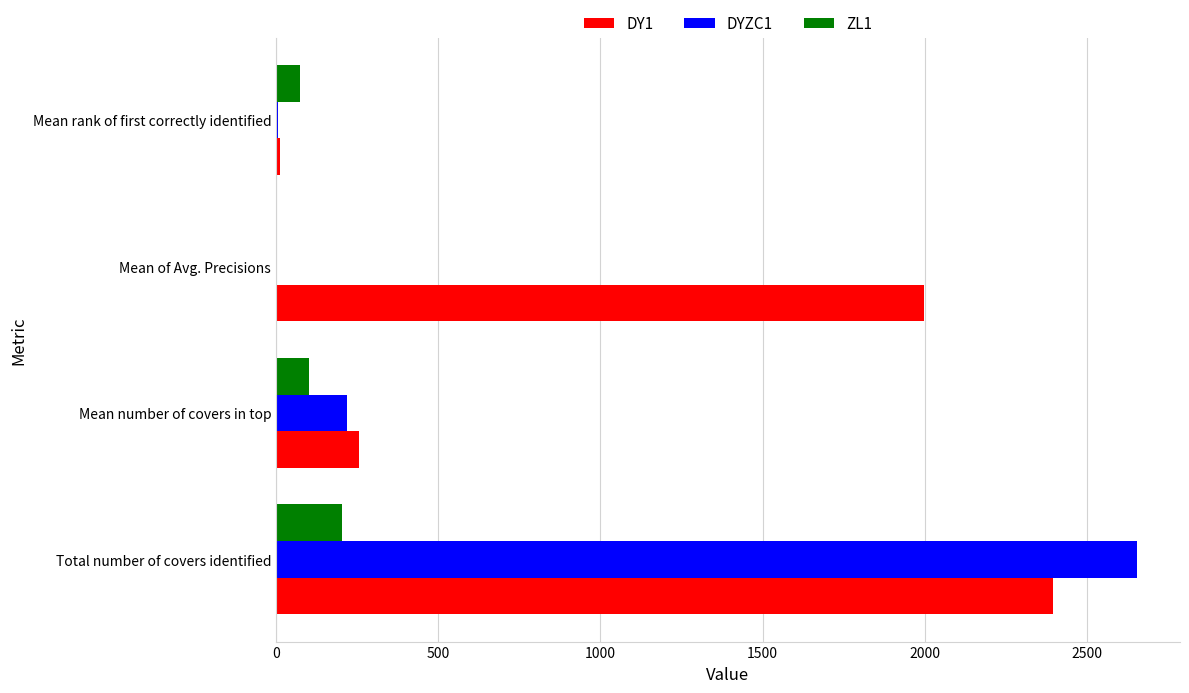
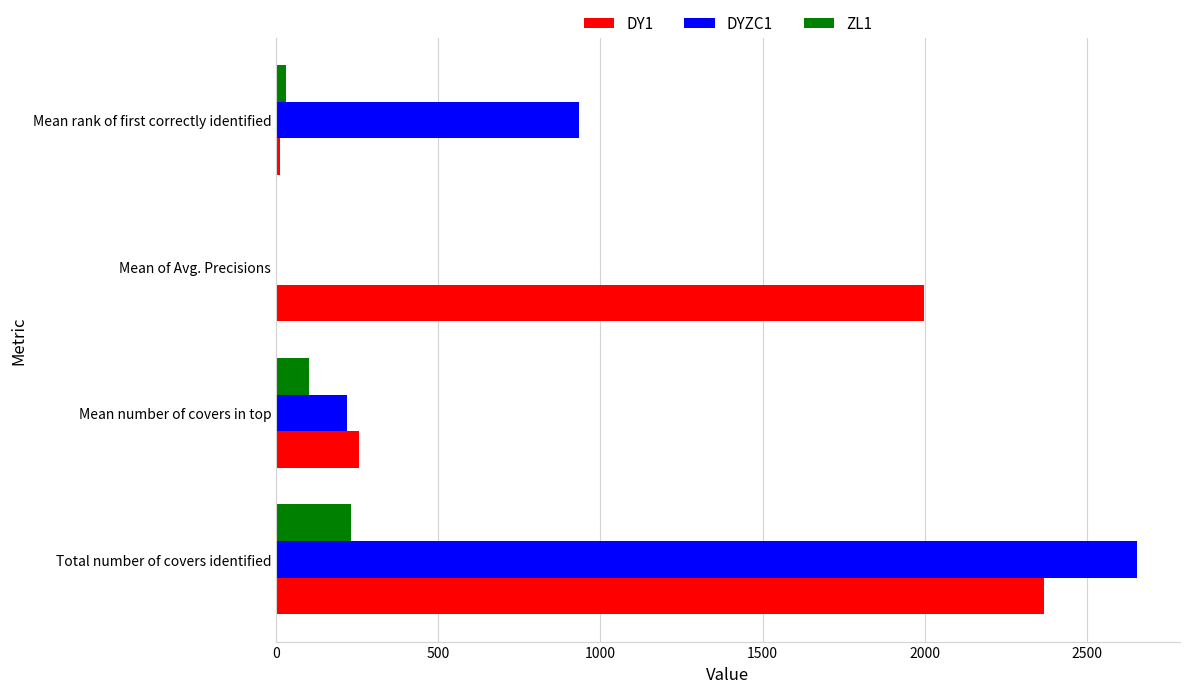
  {
    "DY1": {
      "Mean rank of first correctly identified": 10,
      "Mean of Avg. Precisions": 2000,
      "Mean number of covers in top": 250,
-     "Total number of covers identified": 2400
+     "Total number of covers identified": 2370
    },
    "DYZC1": {
-     "Mean rank of first correctly identified": 10,
+     "Mean rank of first correctly identified": 940,
      "Mean number of covers in top": 220,
      "Total number of covers identified": 2650
    },
    "ZL1": {
-     "Mean rank of first correctly identified": 70,
+     "Mean rank of first correctly identified": 30,
      "Mean number of covers in top": 100,
-     "Total number of covers identified": 200
+     "Total number of covers identified": 230
    }
  }
